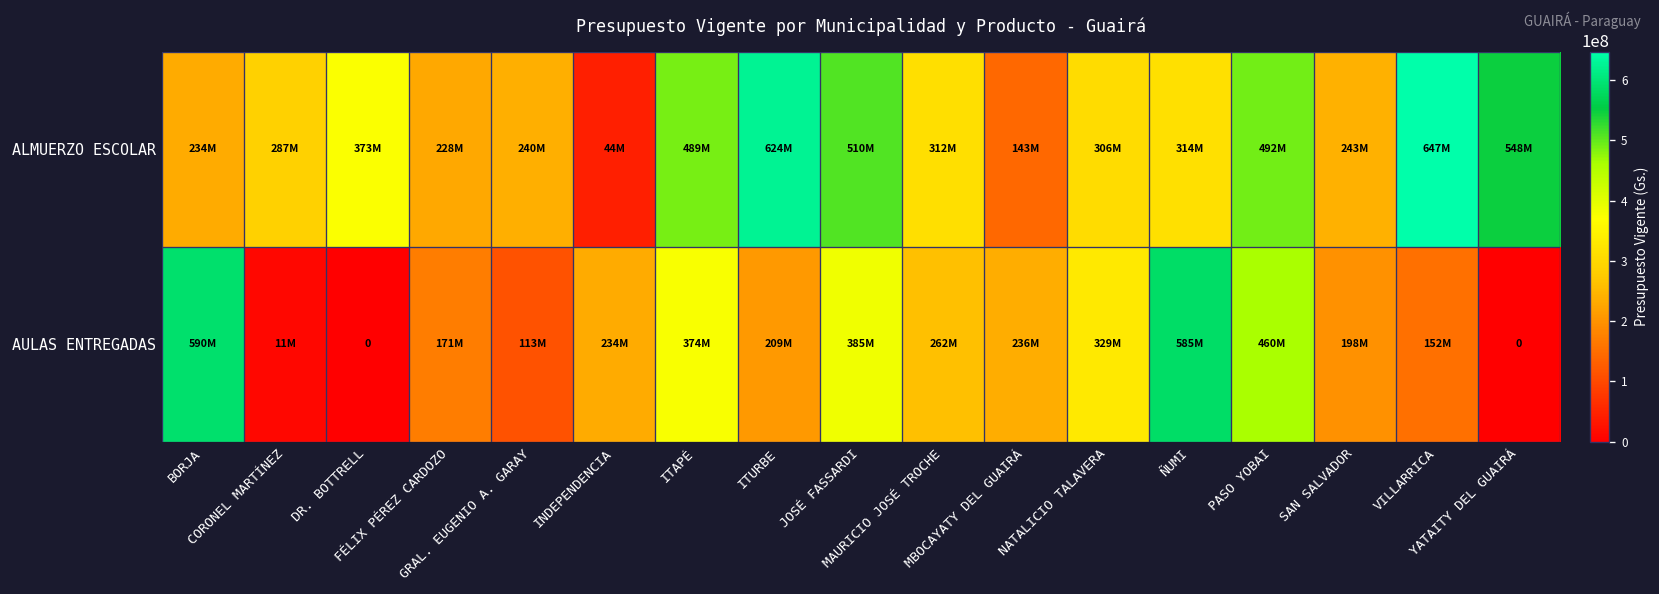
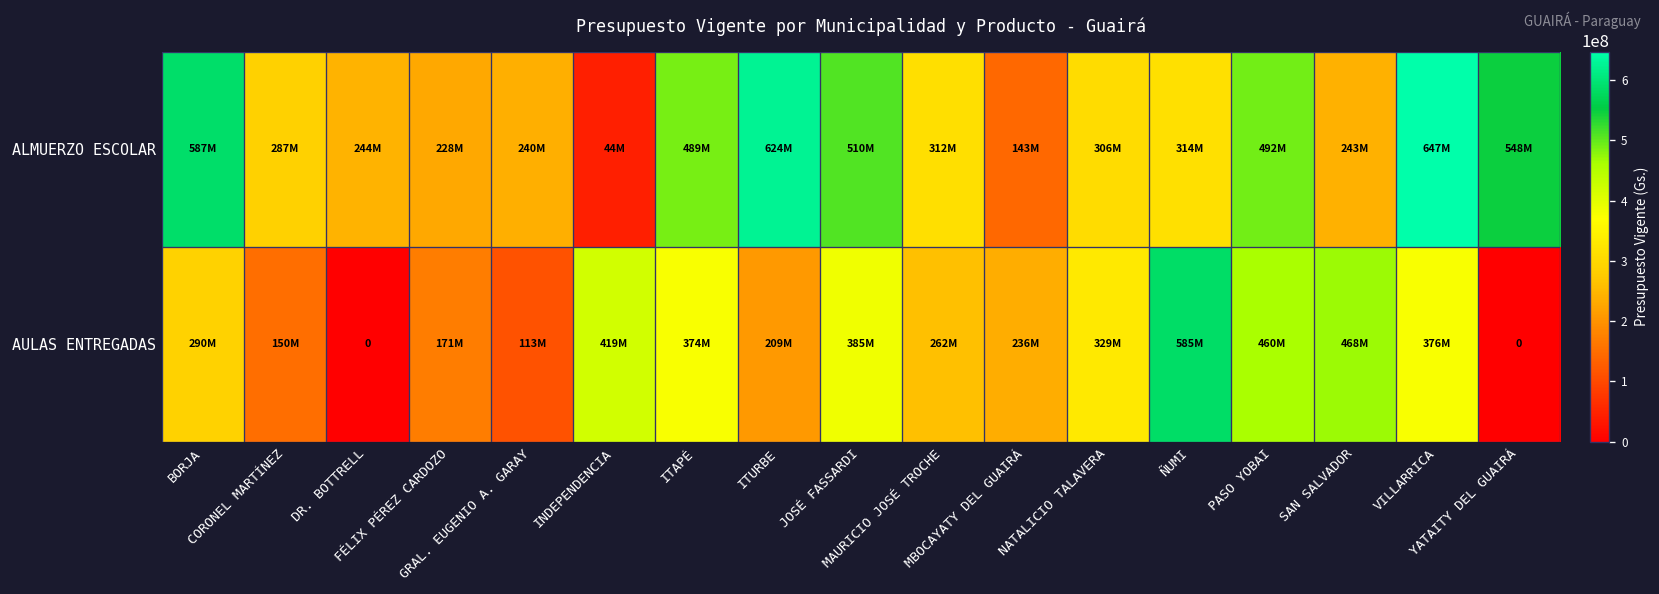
  {
    "ALMUERZO ESCOLAR": {
-     "BORJA": "234M",
+     "BORJA": "587M",
      "CORONEL MARTÍNEZ": "287M",
-     "DR. BOTTRELL": "373M",
+     "DR. BOTTRELL": "244M",
      "FÉLIX PÉREZ CARDOZO": "228M",
      "GRAL. EUGENIO A. GARAY": "240M",
      "INDEPENDENCIA": "44M",
      "ITAPÉ": "489M",
      "ITURBE": "624M",
      "JOSÉ FASSARDI": "510M",
      "MAURICIO JOSÉ TROCHE": "312M",
      "MBOCAYATY DEL GUAIRÁ": "143M",
      "NATALICIO TALAVERA": "306M",
      "ÑUMI": "314M",
      "PASO YOBAI": "492M",
      "SAN SALVADOR": "243M",
      "VILLARRICA": "647M",
      "YATAITY DEL GUAIRÁ": "548M"
    },
    "AULAS ENTREGADAS": {
-     "BORJA": "590M",
-     "CORONEL MARTÍNEZ": "11M",
+     "BORJA": "290M",
+     "CORONEL MARTÍNEZ": "150M",
      "DR. BOTTRELL": "0",
      "FÉLIX PÉREZ CARDOZO": "171M",
      "GRAL. EUGENIO A. GARAY": "113M",
-     "INDEPENDENCIA": "234M",
+     "INDEPENDENCIA": "419M",
      "ITAPÉ": "374M",
      "ITURBE": "209M",
      "JOSÉ FASSARDI": "385M",
      "MAURICIO JOSÉ TROCHE": "262M",
      "MBOCAYATY DEL GUAIRÁ": "236M",
      "NATALICIO TALAVERA": "329M",
      "ÑUMI": "585M",
      "PASO YOBAI": "460M",
-     "SAN SALVADOR": "198M",
-     "VILLARRICA": "152M",
+     "SAN SALVADOR": "468M",
+     "VILLARRICA": "376M",
      "YATAITY DEL GUAIRÁ": "0"
    }
  }
